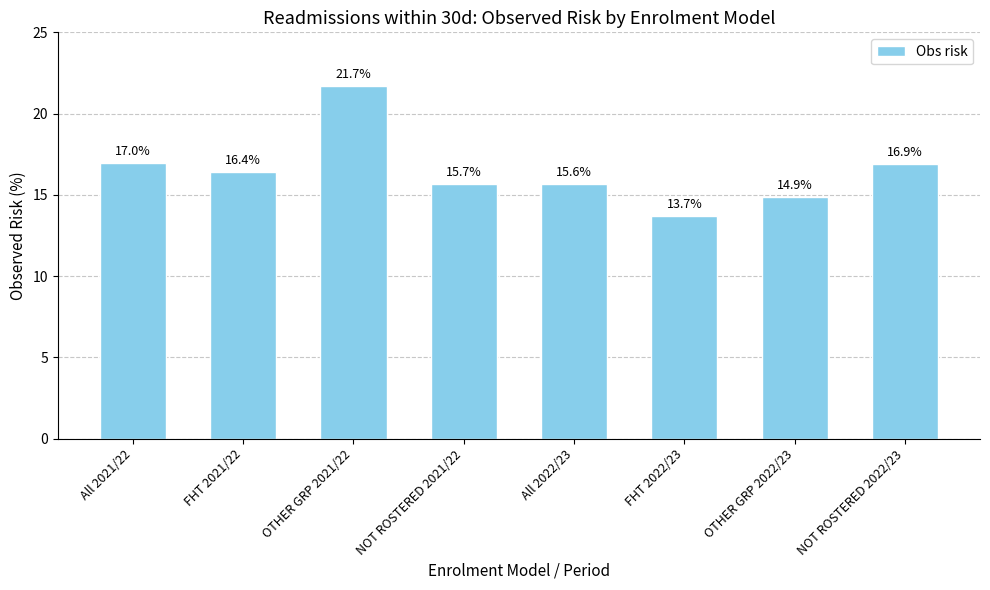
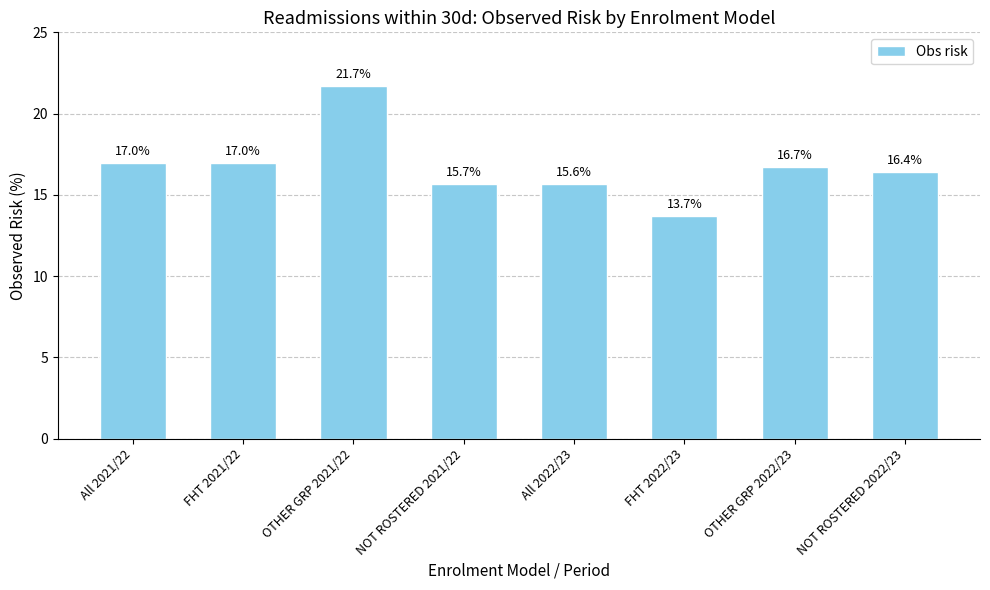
  {
    "All 2021/22": "17.0%",
-   "FHT 2021/22": "16.4%",
+   "FHT 2021/22": "17.0%",
    "OTHER GRP 2021/22": "21.7%",
    "NOT ROSTERED 2021/22": "15.7%",
    "All 2022/23": "15.6%",
    "FHT 2022/23": "13.7%",
-   "OTHER GRP 2022/23": "14.9%",
-   "NOT ROSTERED 2022/23": "16.9%"
+   "OTHER GRP 2022/23": "16.7%",
+   "NOT ROSTERED 2022/23": "16.4%"
  }
